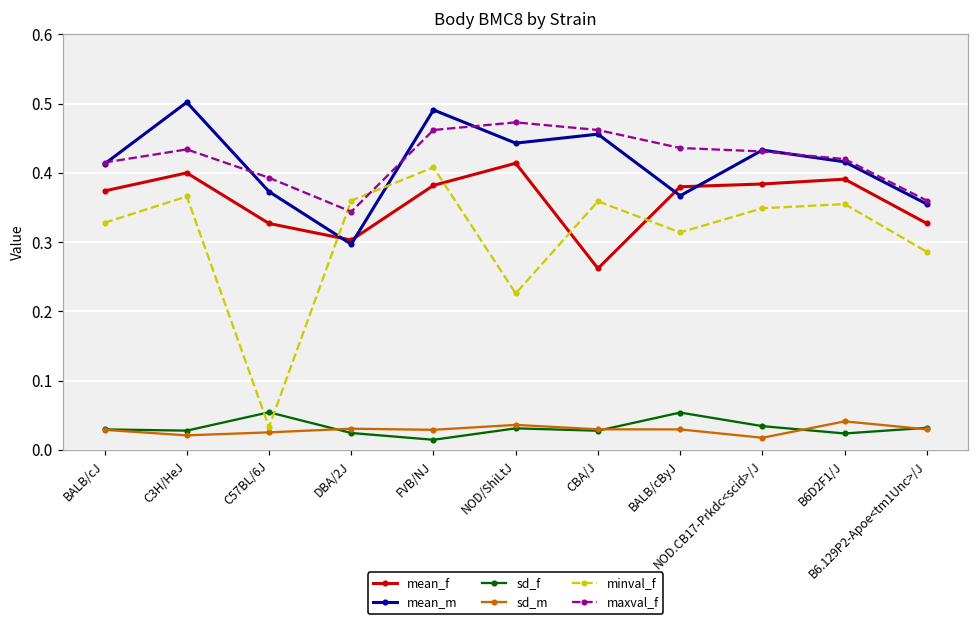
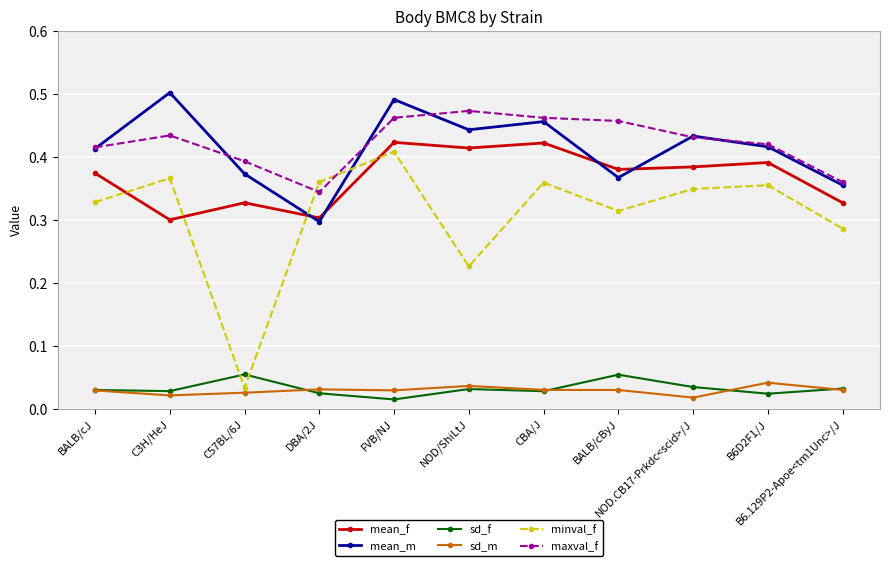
  {
    "mean_f": {
      "BALB/cJ": 0.37,
-     "C3H/HeJ": 0.4,
+     "C3H/HeJ": 0.3,
      "C57BL/6J": 0.33,
      "DBA/2J": 0.30,
-     "FVB/NJ": 0.38,
+     "FVB/NJ": 0.42,
      "NOD/ShiLtJ": 0.41,
-     "CBA/J": 0.26,
+     "CBA/J": 0.42,
      "BALB/cByJ": 0.38,
      "NOD.CB17-Prkdc<scid>/J": 0.38,
      "B6D2F1/J": 0.39,
      "B6.129P2-Apoe<tm1Unc>/J": 0.33
    },
    "mean_m": {
      "C3H/HeJ": 0.50,
      "C57BL/6J": 0.37,
      "DBA/2J": 0.30,
      "FVB/NJ": 0.49,
      "NOD/ShiLtJ": 0.44,
      "CBA/J": 0.46,
      "BALB/cByJ": 0.37,
      "B6D2F1/J": 0.42,
      "B6.129P2-Apoe<tm1Unc>/J": 0.36
    },
    "sd_f": {
      "C3H/HeJ": 0.03,
      "C57BL/6J": 0.05,
      "DBA/2J": 0.02,
      "FVB/NJ": 0.01,
      "NOD/ShiLtJ": 0.03,
      "BALB/cByJ": 0.05,
      "NOD.CB17-Prkdc<scid>/J": 0.03,
      "B6D2F1/J": 0.02
    },
    "sd_m": {
      "C3H/HeJ": 0.02,
      "C57BL/6J": 0.03,
      "DBA/2J": 0.03,
      "FVB/NJ": 0.03,
      "NOD/ShiLtJ": 0.04,
      "BALB/cByJ": 0.03,
      "NOD.CB17-Prkdc<scid>/J": 0.02,
      "B6D2F1/J": 0.04
    },
    "minval_f": {
      "BALB/cJ": 0.33,
      "C3H/HeJ": 0.37,
      "C57BL/6J": 0.03,
      "DBA/2J": 0.36,
      "FVB/NJ": 0.41,
      "NOD/ShiLtJ": 0.23,
      "CBA/J": 0.36,
      "BALB/cByJ": 0.31,
      "NOD.CB17-Prkdc<scid>/J": 0.35,
      "B6D2F1/J": 0.36,
      "B6.129P2-Apoe<tm1Unc>/J": 0.29
    },
    "maxval_f": {
      "C3H/HeJ": 0.43,
      "C57BL/6J": 0.39,
      "DBA/2J": 0.34,
      "FVB/NJ": 0.46,
      "NOD/ShiLtJ": 0.47,
      "CBA/J": 0.46,
-     "BALB/cByJ": 0.44,
+     "BALB/cByJ": 0.46,
      "B6D2F1/J": 0.42,
      "B6.129P2-Apoe<tm1Unc>/J": 0.36
    }
  }
